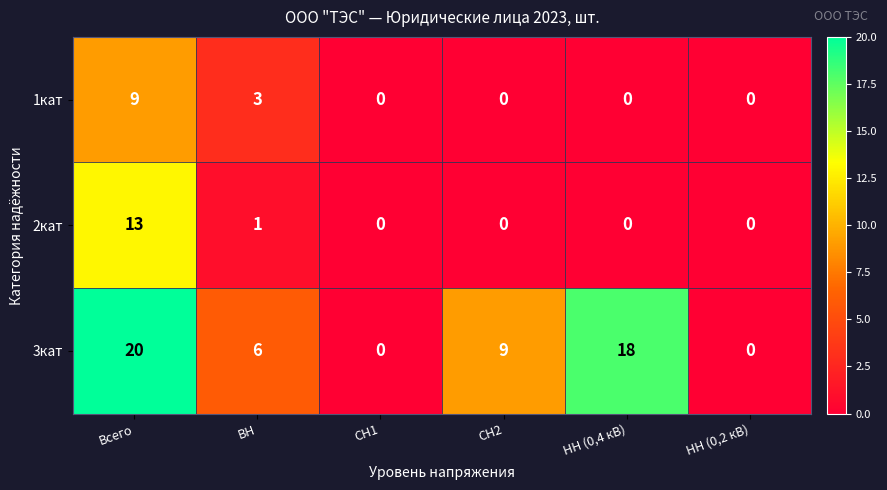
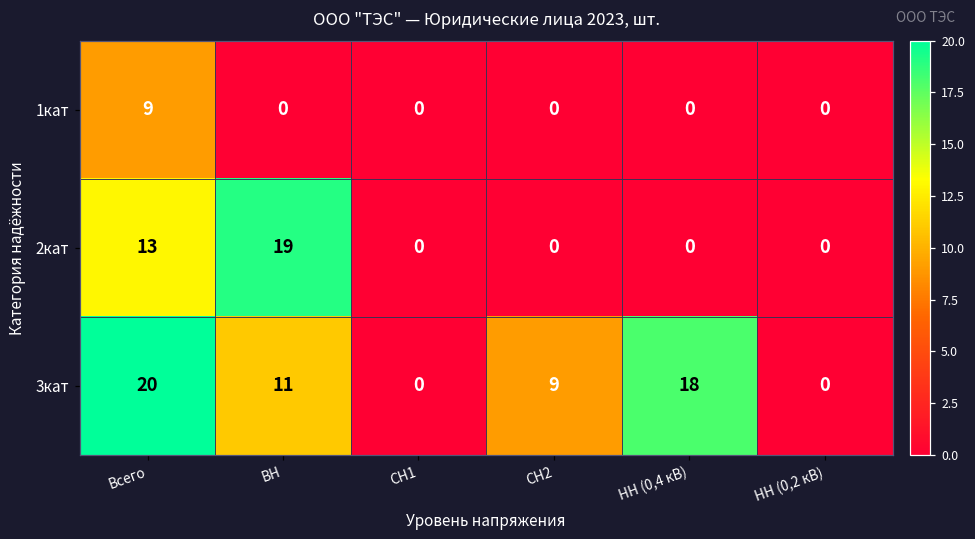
  {
    "1кат": {
      "Всего": 9,
-     "ВН": 3,
+     "ВН": 0,
      "СН1": 0,
      "СН2": 0,
      "НН (0,4 кВ)": 0,
      "НН (0,2 кВ)": 0
    },
    "2кат": {
      "Всего": 13,
-     "ВН": 1,
+     "ВН": 19,
      "СН1": 0,
      "СН2": 0,
      "НН (0,4 кВ)": 0,
      "НН (0,2 кВ)": 0
    },
    "3кат": {
      "Всего": 20,
-     "ВН": 6,
+     "ВН": 11,
      "СН1": 0,
      "СН2": 9,
      "НН (0,4 кВ)": 18,
      "НН (0,2 кВ)": 0
    }
  }
